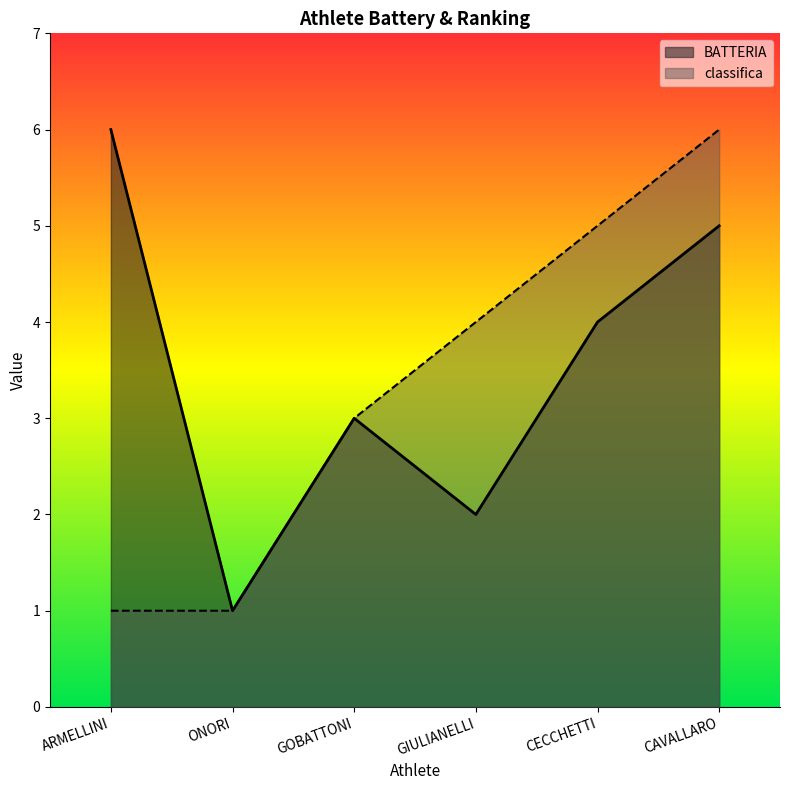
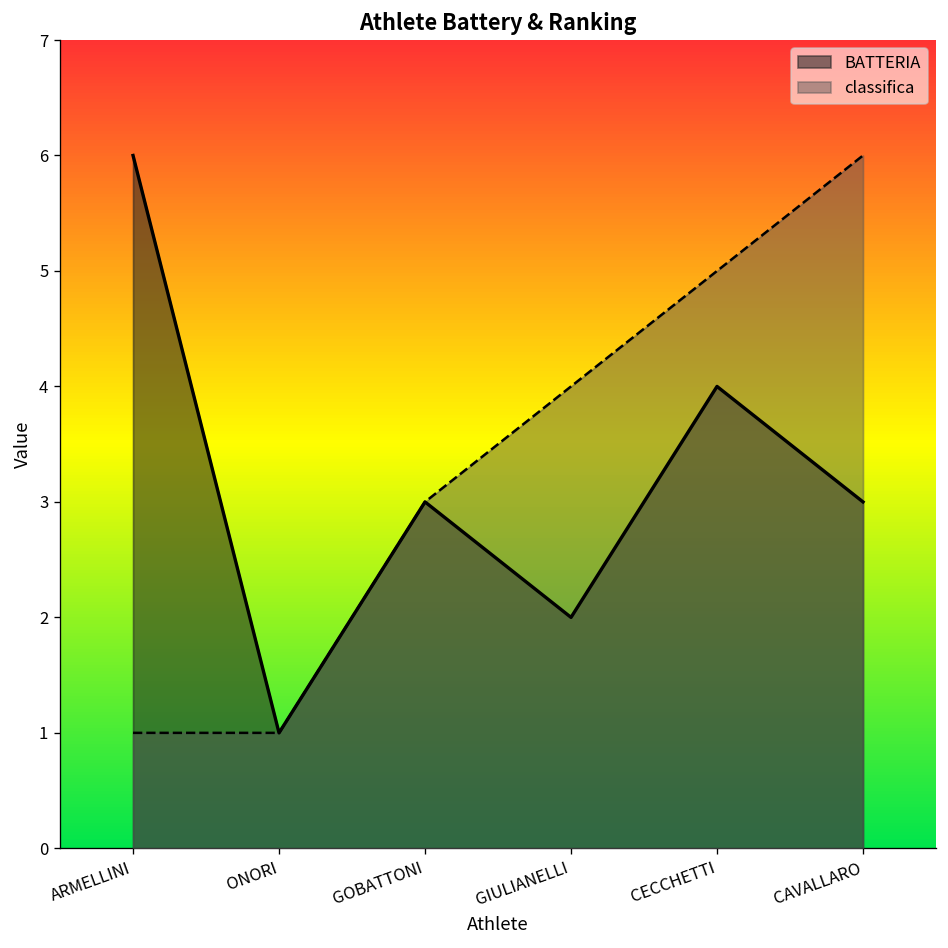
  {
    "BATTERIA": {
      "ARMELLINI": 6,
      "GIULIANELLI": 2,
      "CECCHETTI": 4,
-     "CAVALLARO": 5
+     "CAVALLARO": 3
    },
    "classifica": {
      "ARMELLINI": 1,
      "GIULIANELLI": 4,
      "CECCHETTI": 5,
      "CAVALLARO": 6
    }
  }
